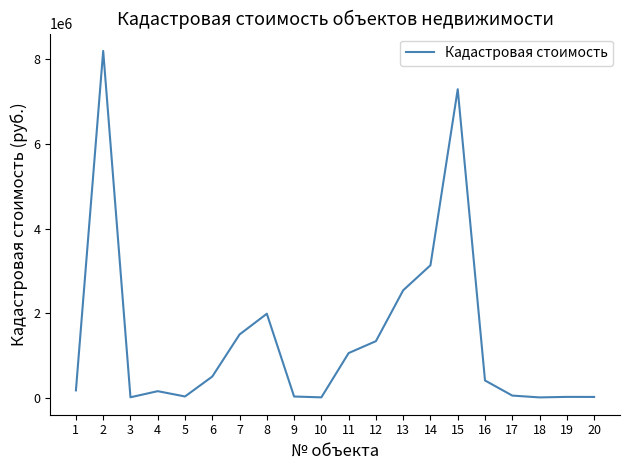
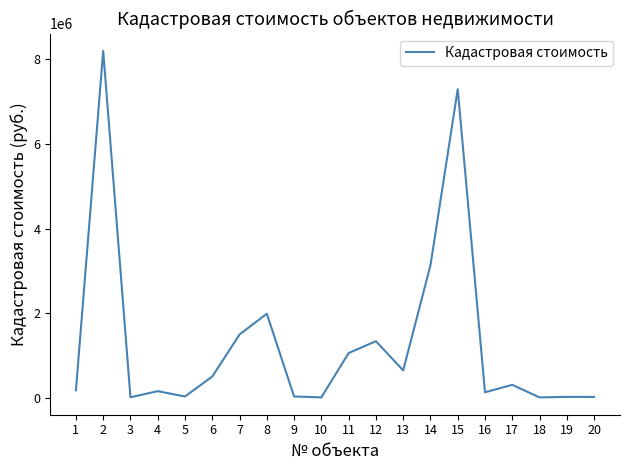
  {
    "1": 200000,
    "2": 8200000,
    "3": 0,
    "4": 200000,
    "5": 0,
    "6": 500000,
    "7": 1500000,
    "8": 2000000,
    "9": 0,
    "10": 0,
    "11": 1100000,
    "12": 1300000,
-   "13": 2500000,
+   "13": 600000,
    "14": 3100000,
    "15": 7300000,
-   "16": 400000,
-   "17": 0,
+   "16": 100000,
+   "17": 300000,
    "18": 0,
    "19": 0,
    "20": 0
  }
